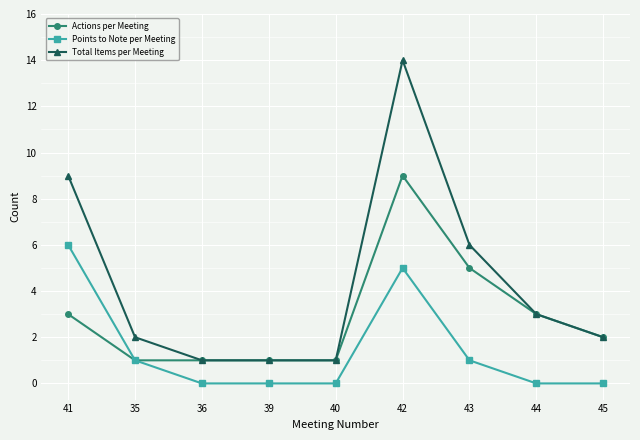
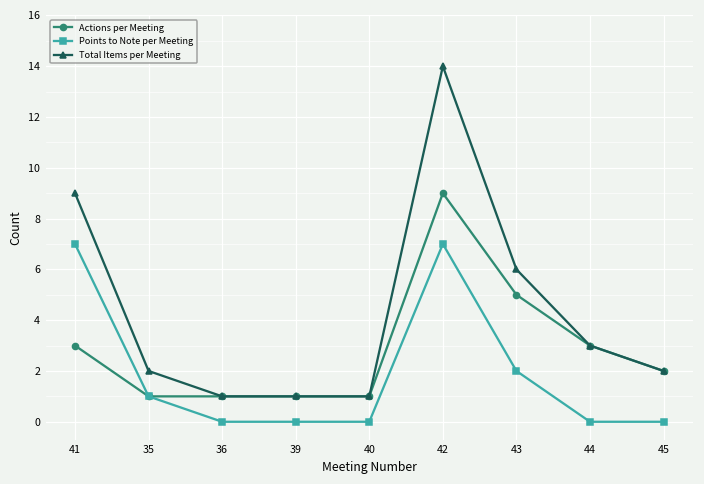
  {
    "Points to Note per Meeting": {
-     "41": 6,
+     "41": 7,
      "36": 0,
      "39": 0,
      "40": 0,
-     "42": 5,
-     "43": 1,
+     "42": 7,
+     "43": 2,
      "44": 0,
      "45": 0
    }
  }
